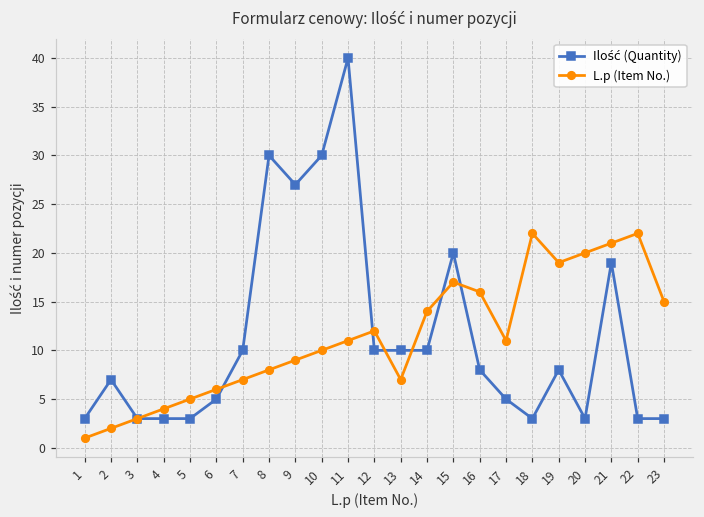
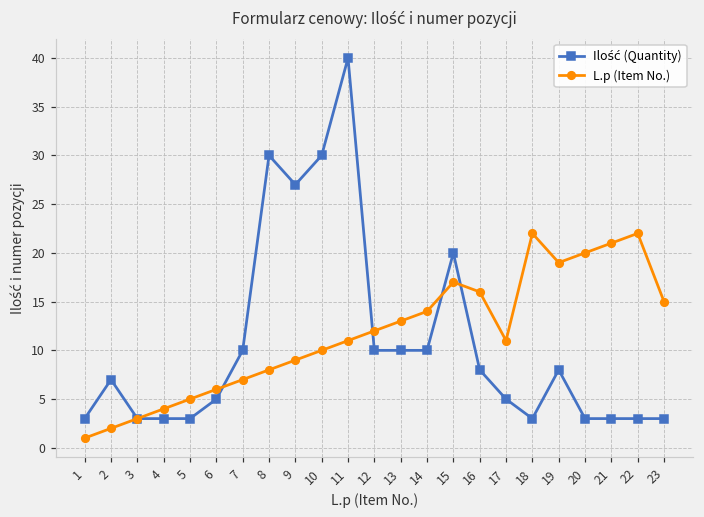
  {
    "Ilość (Quantity)": {
      "1": 3,
      "2": 7,
      "4": 3,
      "5": 3,
      "6": 5,
      "7": 10,
      "8": 30,
      "9": 27,
      "10": 30,
      "11": 40,
      "12": 10,
      "13": 10,
      "14": 10,
      "15": 20,
      "16": 8,
      "17": 5,
      "18": 3,
      "19": 8,
      "20": 3,
-     "21": 19,
+     "21": 3,
      "22": 3,
      "23": 3
    },
    "L.p (Item No.)": {
      "1": 1,
      "2": 2,
      "4": 4,
      "5": 5,
      "6": 6,
      "7": 7,
      "8": 8,
      "9": 9,
      "10": 10,
      "11": 11,
      "12": 12,
-     "13": 7,
+     "13": 13,
      "14": 14,
      "15": 17,
      "16": 16,
      "17": 11,
      "18": 22,
      "19": 19,
      "20": 20,
      "21": 21,
      "22": 22,
      "23": 15
    }
  }
